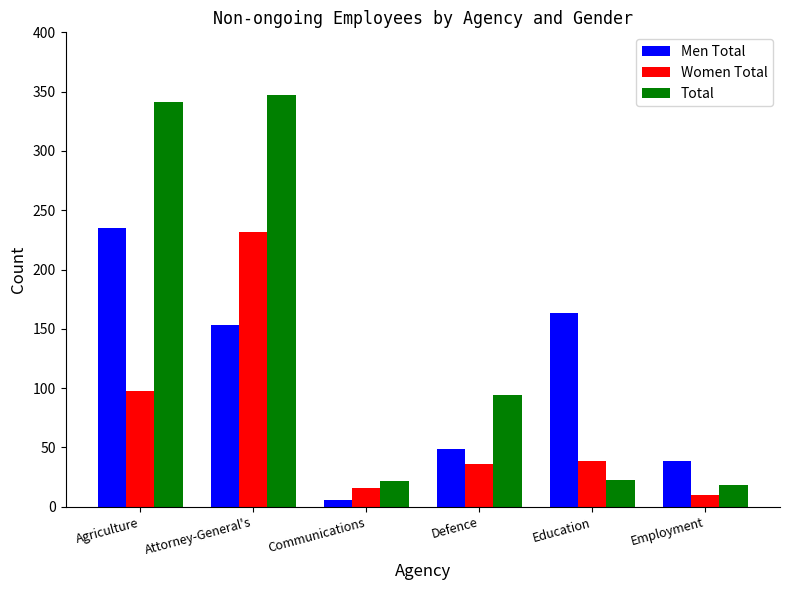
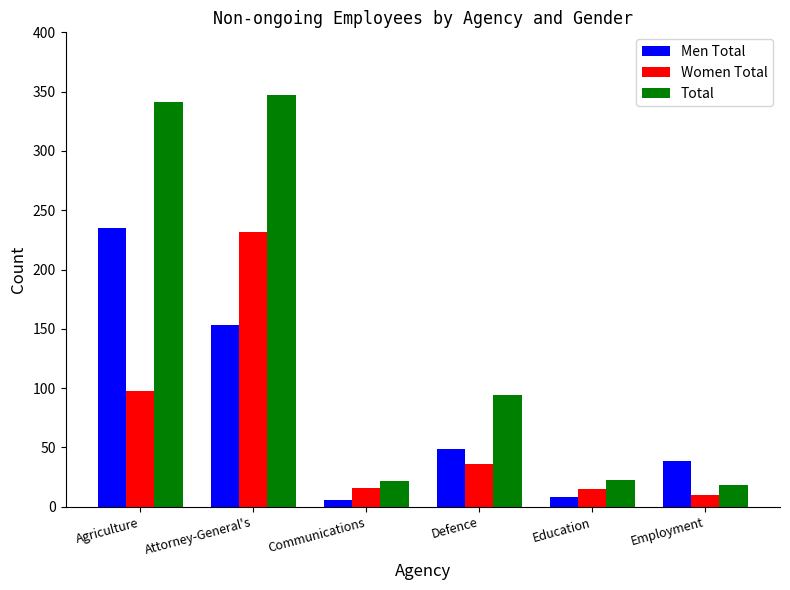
  {
    "Men Total": {
      "Agriculture": 235,
      "Attorney-General's": 153,
      "Communications": 6,
      "Defence": 49,
-     "Education": 163,
+     "Education": 8,
      "Employment": 39
    },
    "Women Total": {
      "Agriculture": 98,
      "Attorney-General's": 232,
      "Communications": 16,
      "Defence": 36,
-     "Education": 39,
+     "Education": 15,
      "Employment": 10
    },
    "Total": {
      "Agriculture": 341,
      "Attorney-General's": 347,
      "Communications": 22,
      "Defence": 94,
      "Education": 23,
      "Employment": 18
    }
  }
